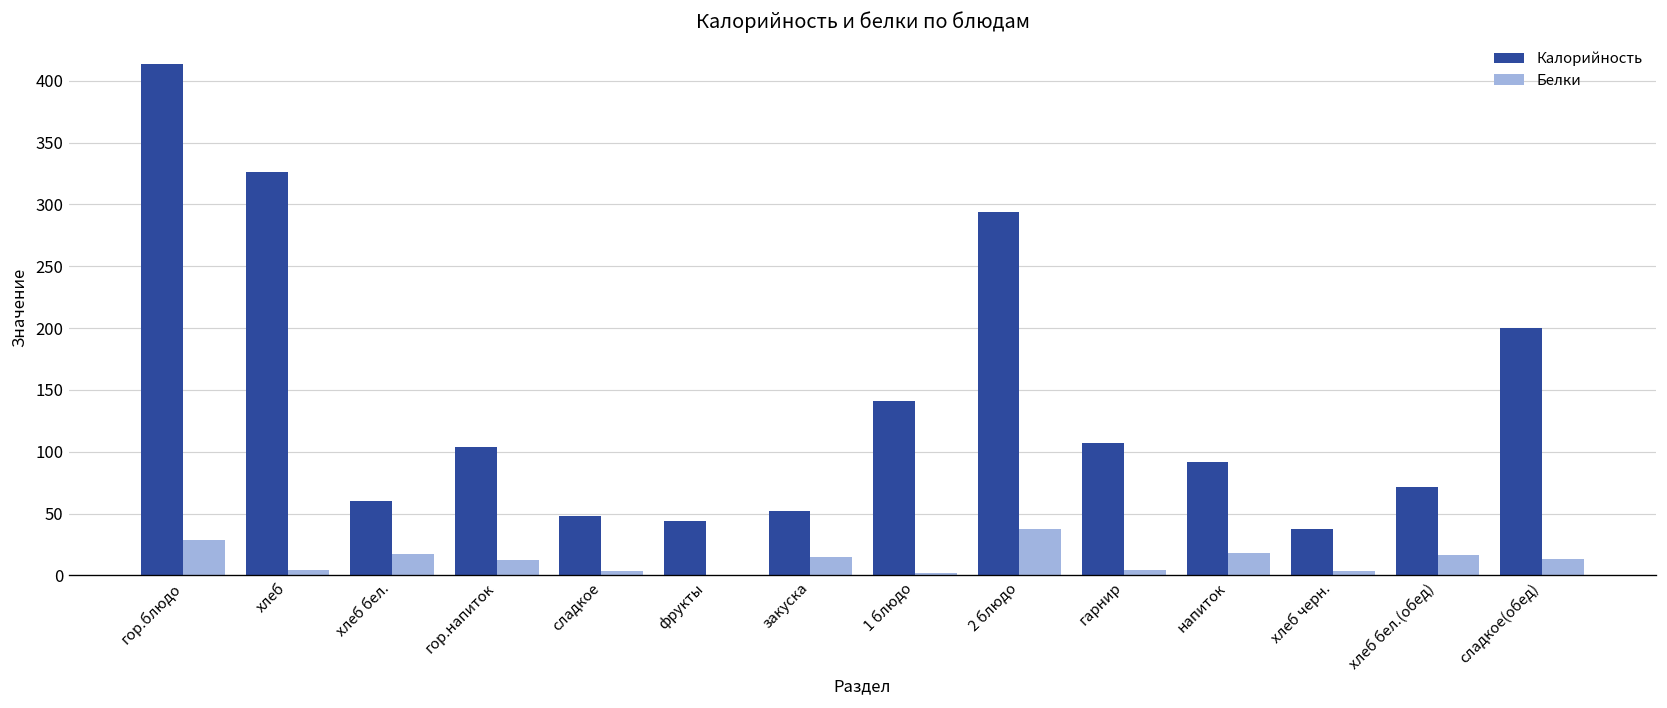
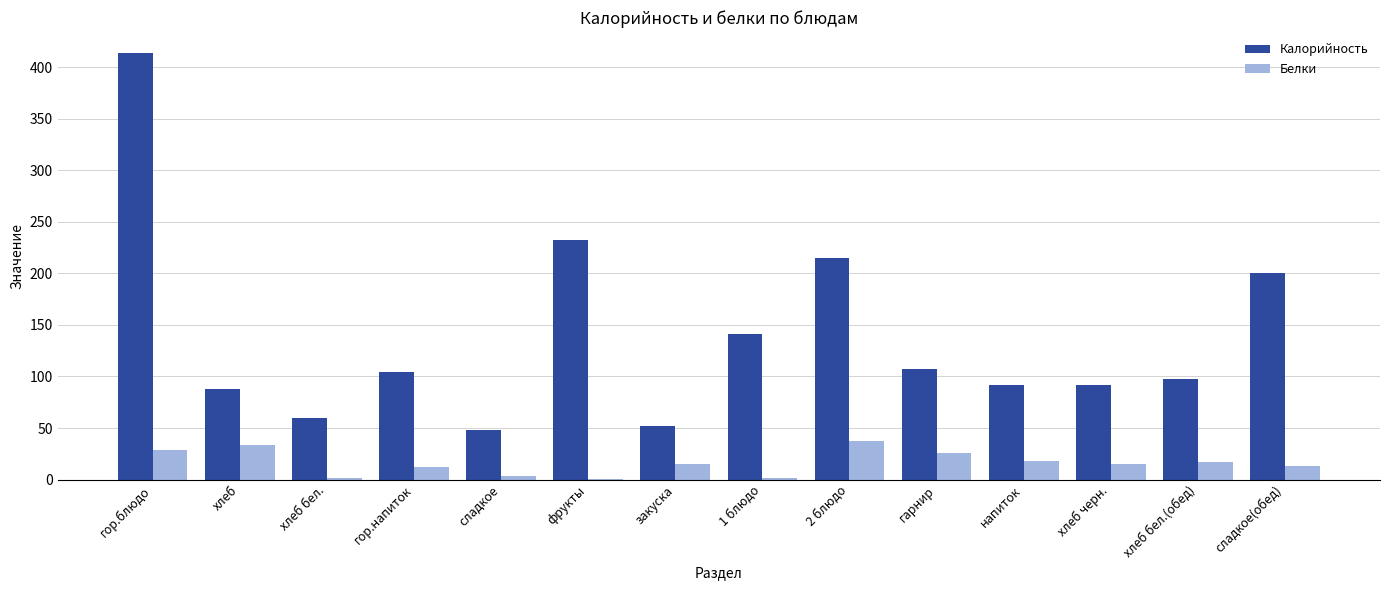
  {
    "Калорийность": {
      "гор.блюдо": 414,
-     "хлеб": 326,
+     "хлеб": 88,
      "хлеб бел.": 60,
      "гор.напиток": 104,
      "сладкое": 48,
-     "фрукты": 44,
+     "фрукты": 233,
      "закуска": 52,
      "1 блюдо": 141,
-     "2 блюдо": 294,
+     "2 блюдо": 215,
      "гарнир": 107,
      "напиток": 92,
-     "хлеб черн.": 38,
-     "хлеб бел.(обед)": 72,
+     "хлеб черн.": 92,
+     "хлеб бел.(обед)": 97,
      "сладкое(обед)": 200
    },
    "Белки": {
      "гор.блюдо": 29,
-     "хлеб": 5,
-     "хлеб бел.": 17,
+     "хлеб": 34,
+     "хлеб бел.": 2,
      "гор.напиток": 12,
      "сладкое": 4,
      "закуска": 15,
      "2 блюдо": 38,
-     "гарнир": 5,
+     "гарнир": 26,
      "напиток": 18,
-     "хлеб черн.": 3,
+     "хлеб черн.": 15,
      "хлеб бел.(обед)": 17,
      "сладкое(обед)": 13
    }
  }
